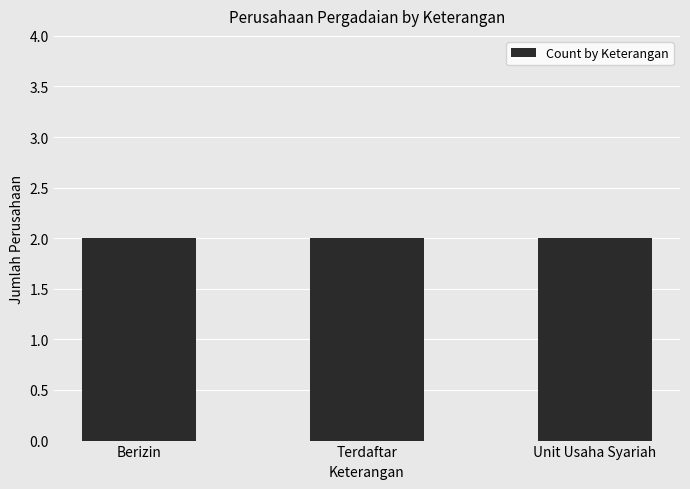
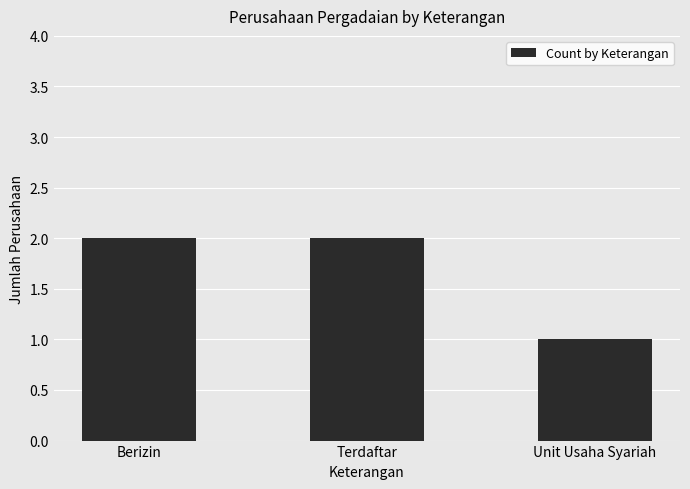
  {
    "Berizin": 2,
    "Terdaftar": 2,
-   "Unit Usaha Syariah": 2
+   "Unit Usaha Syariah": 1
  }
